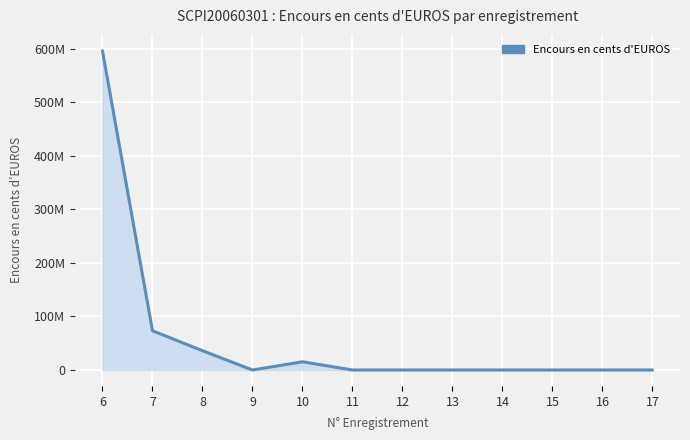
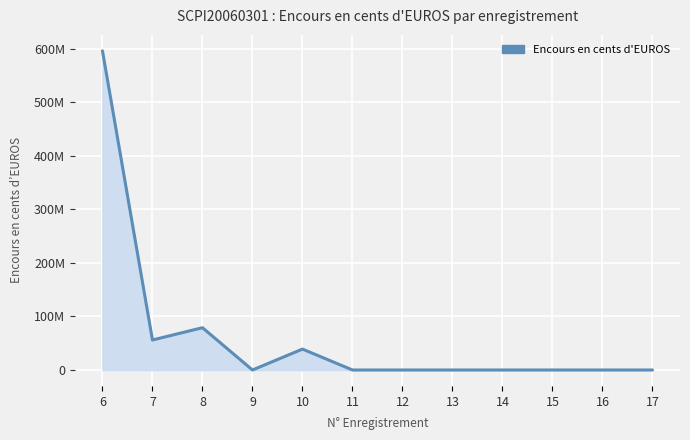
  {
    "6": 600000000,
-   "7": 70000000,
-   "8": 40000000,
+   "7": 60000000,
+   "8": 80000000,
    "9": 0,
-   "10": 20000000,
+   "10": 40000000,
    "11": 0,
    "12": 0,
    "13": 0,
    "14": 0,
    "15": 0,
    "16": 0,
    "17": 0
  }
